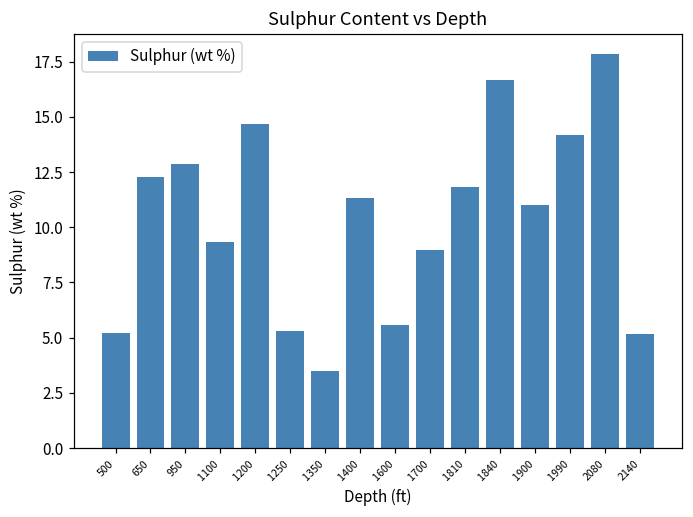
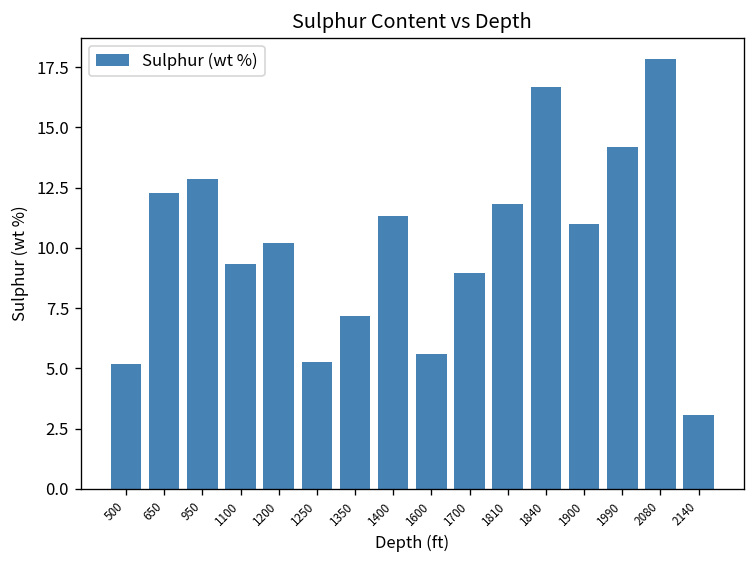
  {
    "500": 5.2,
    "650": 12.3,
    "950": 12.9,
    "1100": 9.3,
-   "1200": 14.7,
+   "1200": 10.2,
    "1250": 5.3,
-   "1350": 3.5,
+   "1350": 7.2,
    "1400": 11.3,
    "1600": 5.6,
    "1700": 9.0,
    "1810": 11.8,
    "1840": 16.7,
    "1900": 11.0,
    "1990": 14.2,
    "2080": 17.8,
-   "2140": 5.2
+   "2140": 3.1
  }
